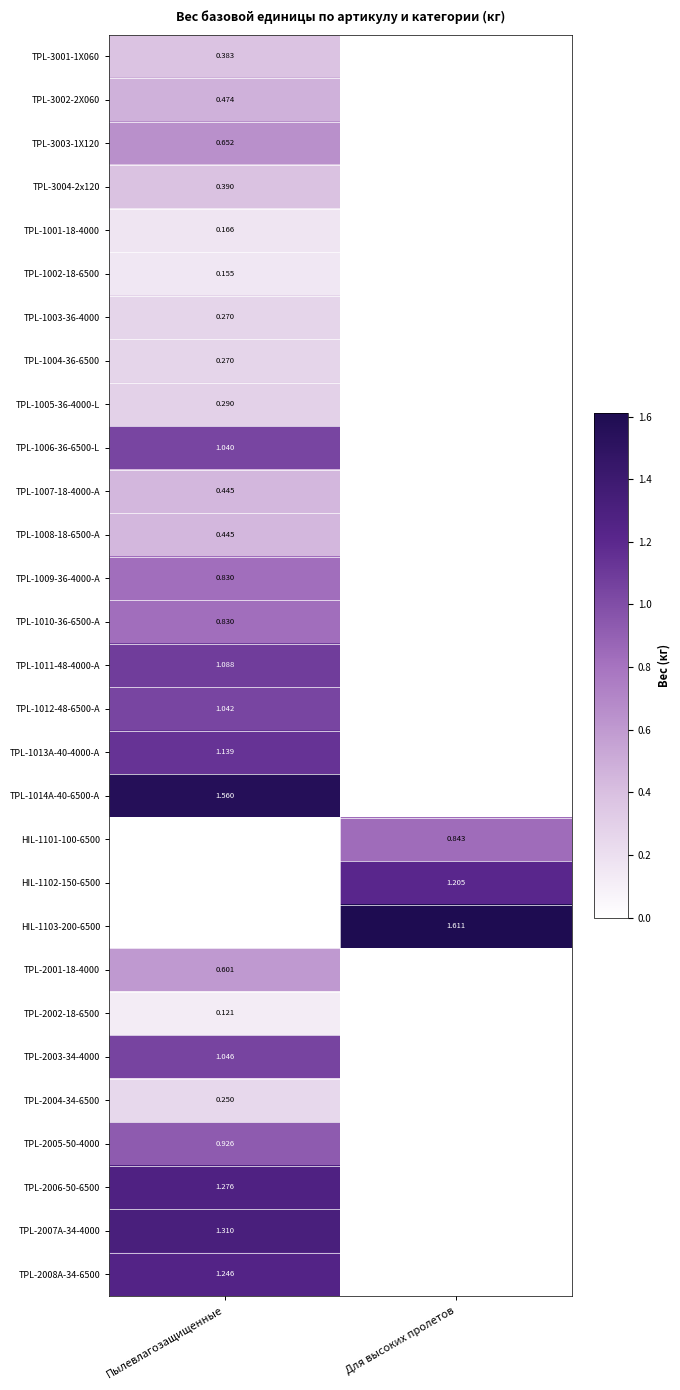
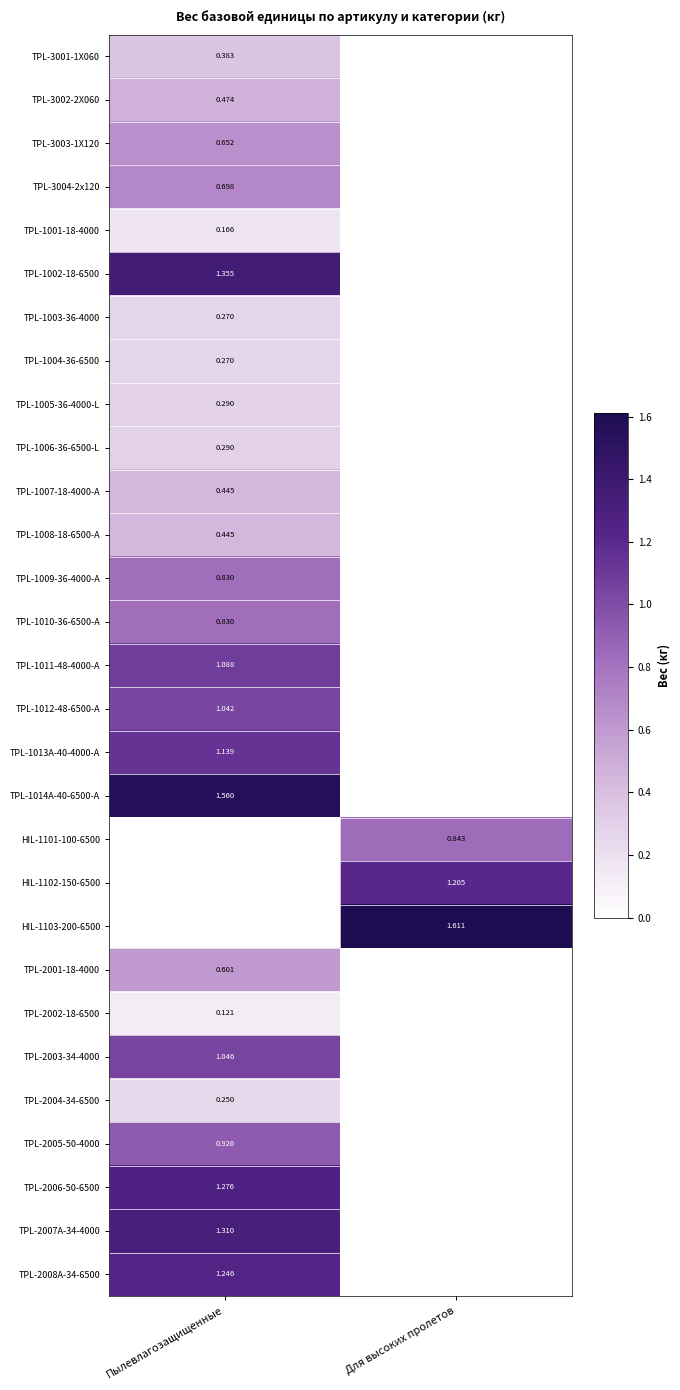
  {
    "TPL-3001-1Х060": {
      "Пылевлагозащищенные": 0.383
    },
    "TPL-3002-2Х060": {
      "Пылевлагозащищенные": 0.474
    },
    "TPL-3003-1Х120": {
      "Пылевлагозащищенные": 0.652
    },
    "TPL-3004-2x120": {
-     "Пылевлагозащищенные": 0.390
+     "Пылевлагозащищенные": 0.698
    },
    "TPL-1001-18-4000": {
      "Пылевлагозащищенные": 0.166
    },
    "TPL-1002-18-6500": {
-     "Пылевлагозащищенные": 0.155
+     "Пылевлагозащищенные": 1.355
    },
    "TPL-1003-36-4000": {
      "Пылевлагозащищенные": 0.270
    },
    "TPL-1004-36-6500": {
      "Пылевлагозащищенные": 0.270
    },
    "TPL-1005-36-4000-L": {
      "Пылевлагозащищенные": 0.290
    },
    "TPL-1006-36-6500-L": {
-     "Пылевлагозащищенные": 1.040
+     "Пылевлагозащищенные": 0.290
    },
    "TPL-1007-18-4000-A": {
      "Пылевлагозащищенные": 0.445
    },
    "TPL-1008-18-6500-A": {
      "Пылевлагозащищенные": 0.445
    },
    "TPL-1009-36-4000-A": {
      "Пылевлагозащищенные": 0.830
    },
    "TPL-1010-36-6500-A": {
      "Пылевлагозащищенные": 0.830
    },
    "TPL-1011-48-4000-A": {
      "Пылевлагозащищенные": 1.088
    },
    "TPL-1012-48-6500-A": {
      "Пылевлагозащищенные": 1.042
    },
    "TPL-1013A-40-4000-A": {
      "Пылевлагозащищенные": 1.139
    },
    "TPL-1014A-40-6500-A": {
      "Пылевлагозащищенные": 1.560
    },
    "HIL-1101-100-6500": {
      "Для высоких пролетов": 0.843
    },
    "HIL-1102-150-6500": {
      "Для высоких пролетов": 1.205
    },
    "HIL-1103-200-6500": {
      "Для высоких пролетов": 1.611
    },
    "TPL-2001-18-4000": {
      "Пылевлагозащищенные": 0.601
    },
    "TPL-2002-18-6500": {
      "Пылевлагозащищенные": 0.121
    },
    "TPL-2003-34-4000": {
      "Пылевлагозащищенные": 1.046
    },
    "TPL-2004-34-6500": {
      "Пылевлагозащищенные": 0.250
    },
    "TPL-2005-50-4000": {
      "Пылевлагозащищенные": 0.926
    },
    "TPL-2006-50-6500": {
      "Пылевлагозащищенные": 1.276
    },
    "TPL-2007A-34-4000": {
      "Пылевлагозащищенные": 1.310
    },
    "TPL-2008A-34-6500": {
      "Пылевлагозащищенные": 1.246
    }
  }
